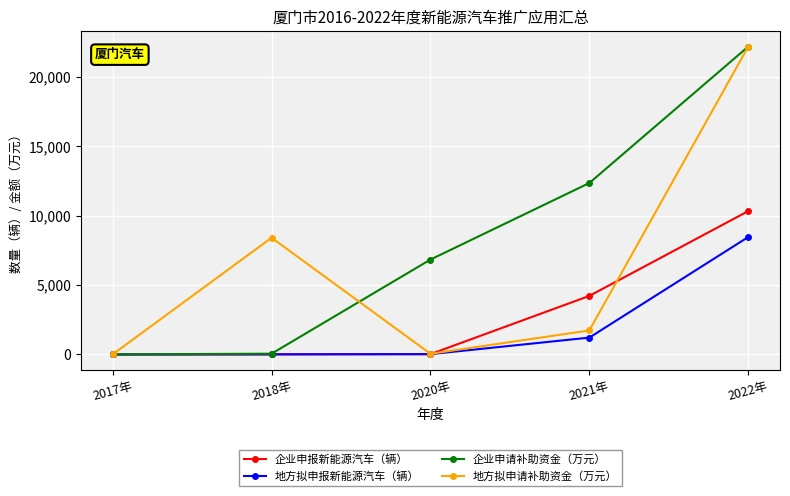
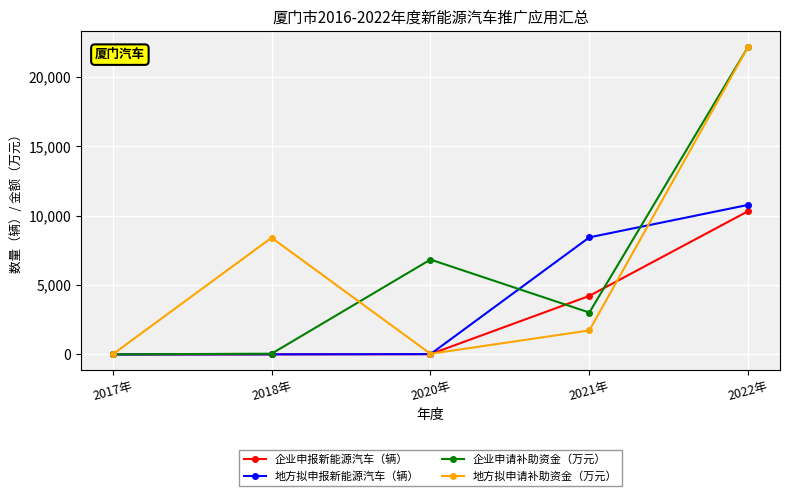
  {
    "企业申报新能源汽车（辆）": {
      "2021年": "4,200",
      "2022年": "10,300"
    },
    "地方拟申报新能源汽车（辆）": {
-     "2021年": "1,200",
-     "2022年": "8,500"
+     "2021年": "8,400",
+     "2022年": "10,800"
    },
    "企业申请补助资金（万元）": {
      "2020年": "6,800",
-     "2021年": "12,400"
+     "2021年": "3,000"
    },
    "地方拟申请补助资金（万元）": {
      "2018年": "8,400",
      "2021年": "1,700"
    }
  }
